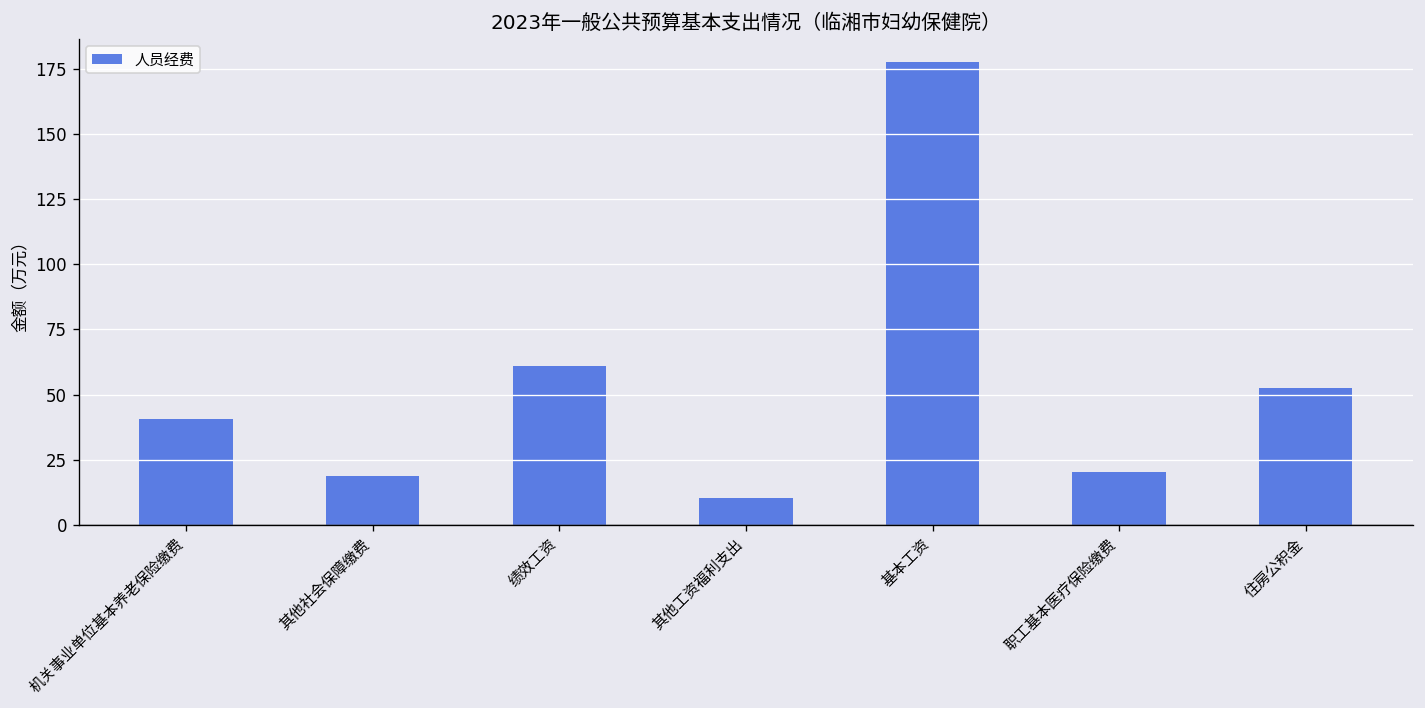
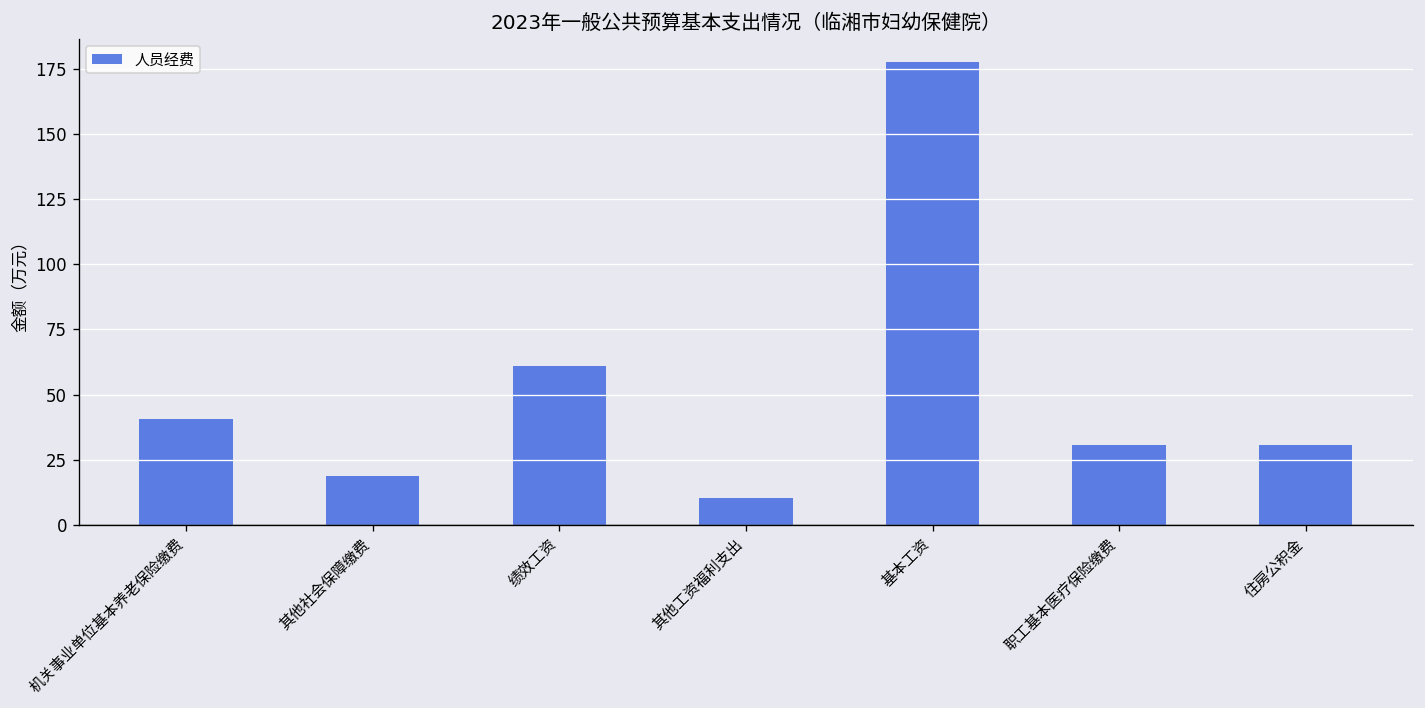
  {
    "机关事业单位基本养老保险缴费": 40,
    "其他社会保障缴费": 19,
    "绩效工资": 61,
    "其他工资福利支出": 10,
    "基本工资": 178,
-   "职工基本医疗保险缴费": 20,
-   "住房公积金": 52
+   "职工基本医疗保险缴费": 31,
+   "住房公积金": 30
  }
